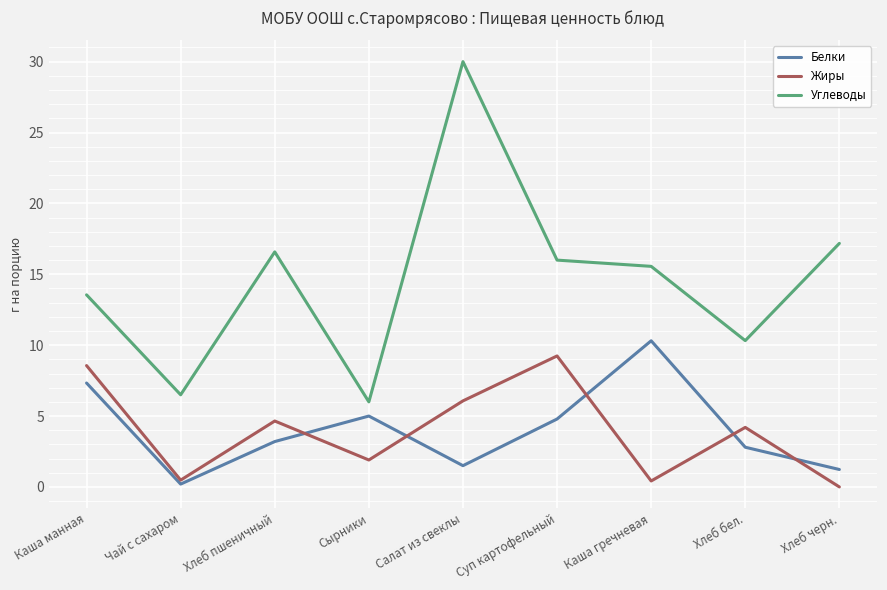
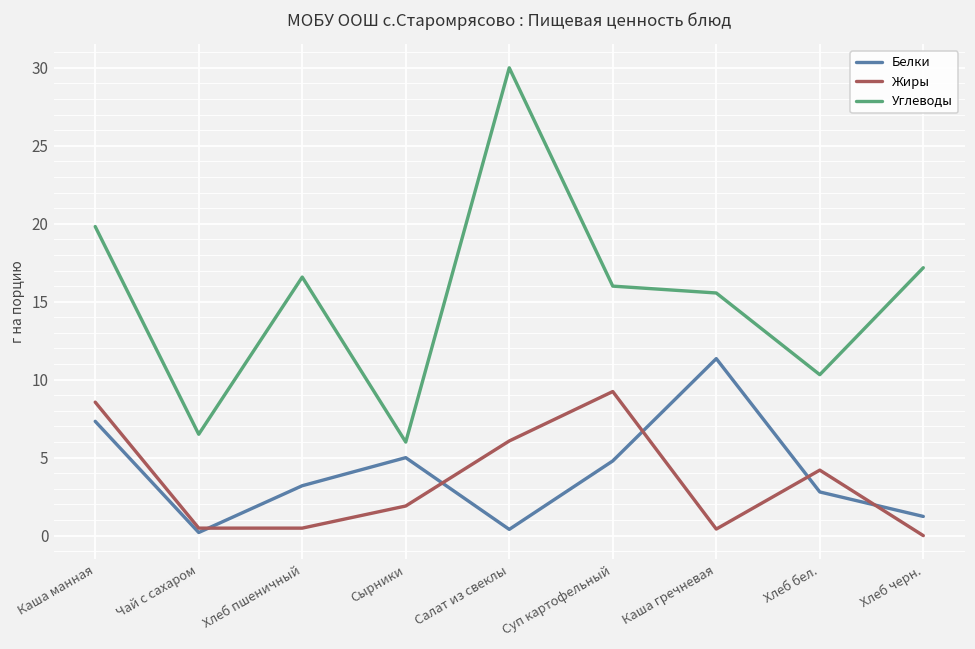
  {
    "Белки": {
      "Каша манная": 7.3,
      "Чай с сахаром": 0.2,
      "Хлеб пшеничный": 3.2,
      "Сырники": 5.0,
-     "Салат из свеклы": 1.5,
+     "Салат из свеклы": 0.4,
      "Суп картофельный": 4.8,
-     "Каша гречневая": 10.3,
+     "Каша гречневая": 11.4,
      "Хлеб бел.": 2.8,
      "Хлеб черн.": 1.2
    },
    "Жиры": {
      "Каша манная": 8.6,
      "Чай с сахаром": 0.5,
-     "Хлеб пшеничный": 4.7,
+     "Хлеб пшеничный": 0.5,
      "Сырники": 1.9,
      "Салат из свеклы": 6.1,
      "Суп картофельный": 9.2,
      "Каша гречневая": 0.4,
      "Хлеб бел.": 4.2,
      "Хлеб черн.": 0.0
    },
    "Углеводы": {
-     "Каша манная": 13.6,
+     "Каша манная": 19.8,
      "Чай с сахаром": 6.5,
      "Хлеб пшеничный": 16.6,
      "Сырники": 6.0,
      "Салат из свеклы": 30.0,
      "Суп картофельный": 16.0,
      "Каша гречневая": 15.6,
      "Хлеб бел.": 10.3,
      "Хлеб черн.": 17.2
    }
  }
